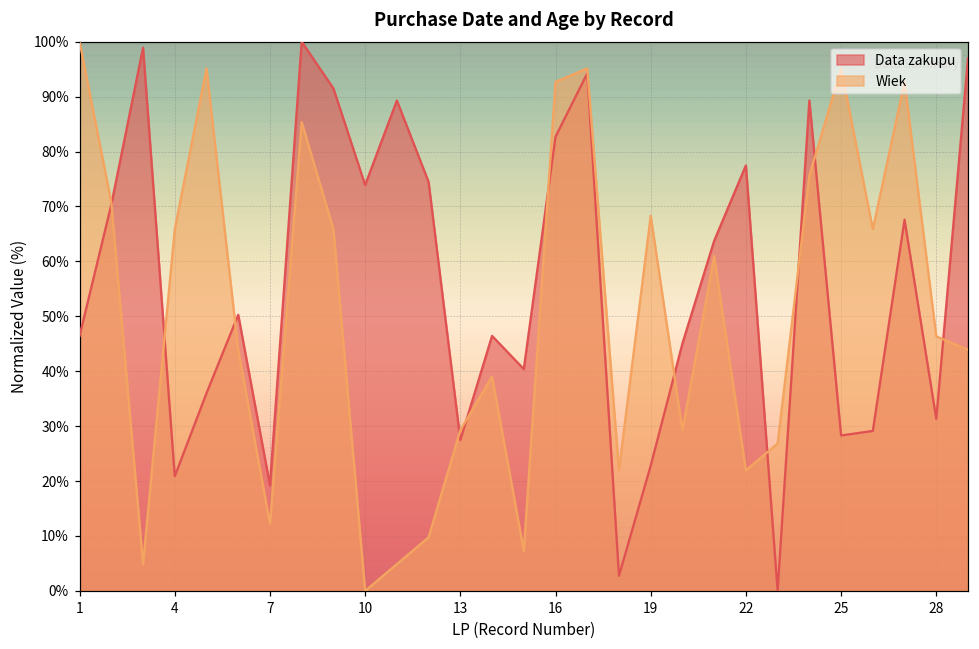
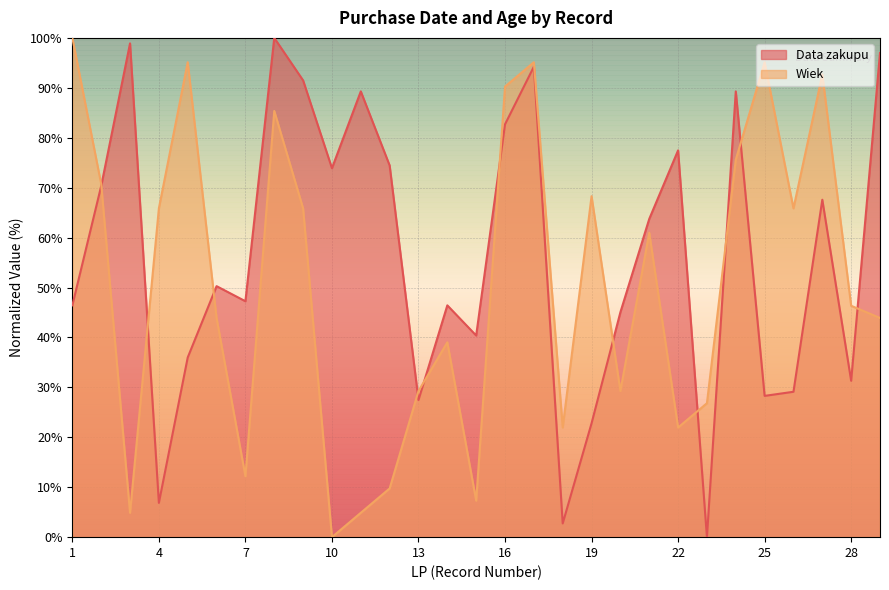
  {
    "Data zakupu": {
      "1": "46%",
-     "4": "21%",
-     "7": "19%",
+     "4": "7%",
+     "7": "47%",
      "10": "74%",
      "13": "27%",
      "16": "83%",
      "19": "23%",
      "22": "77%",
      "25": "28%",
      "28": "31%"
    },
    "Wiek": {
      "1": "100%",
      "4": "66%",
      "7": "12%",
      "10": "0%",
      "13": "29%",
-     "16": "93%",
+     "16": "90%",
      "19": "68%",
      "22": "22%",
      "28": "46%"
    }
  }
